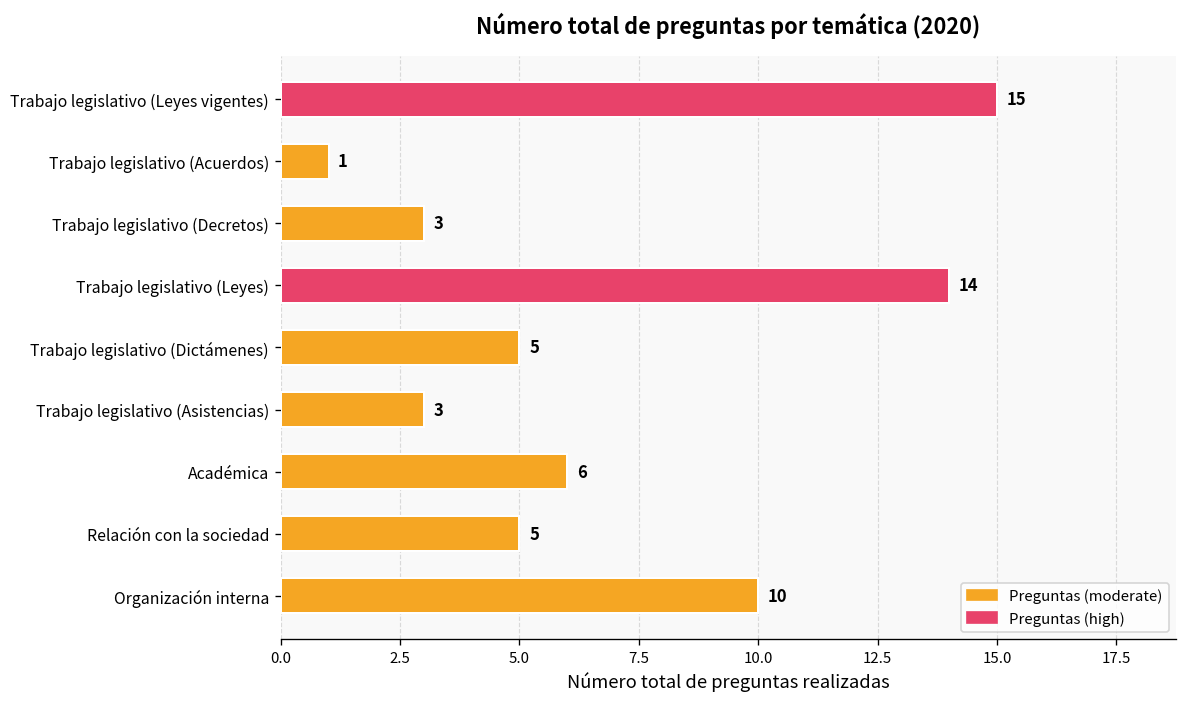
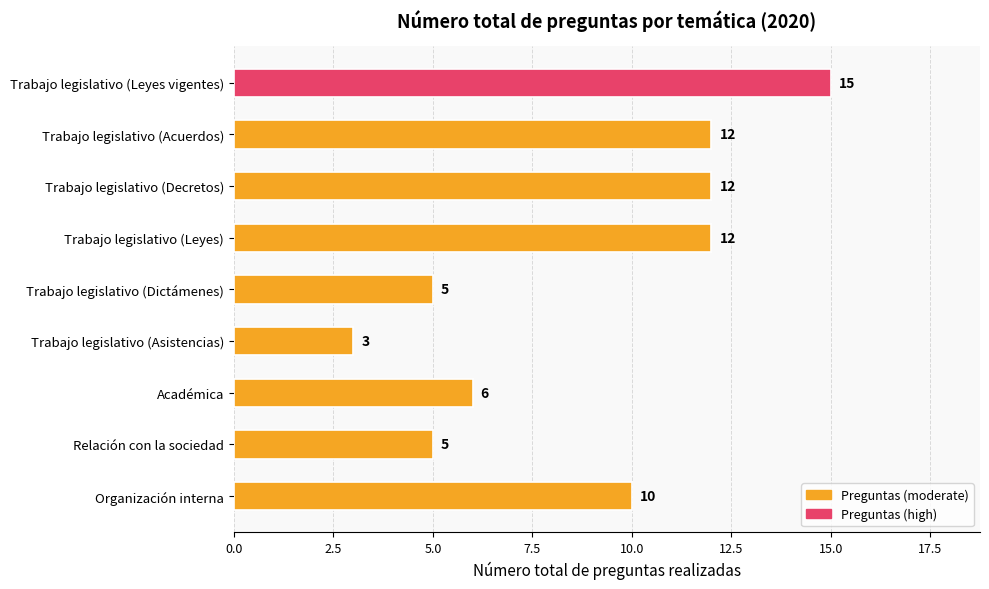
  {
    "Trabajo legislativo (Leyes vigentes)": 15,
-   "Trabajo legislativo (Acuerdos)": 1,
-   "Trabajo legislativo (Decretos)": 3,
-   "Trabajo legislativo (Leyes)": 14,
+   "Trabajo legislativo (Acuerdos)": 12,
+   "Trabajo legislativo (Decretos)": 12,
+   "Trabajo legislativo (Leyes)": 12,
    "Trabajo legislativo (Dictámenes)": 5,
    "Trabajo legislativo (Asistencias)": 3,
    "Académica": 6,
    "Relación con la sociedad": 5,
    "Organización interna": 10
  }
